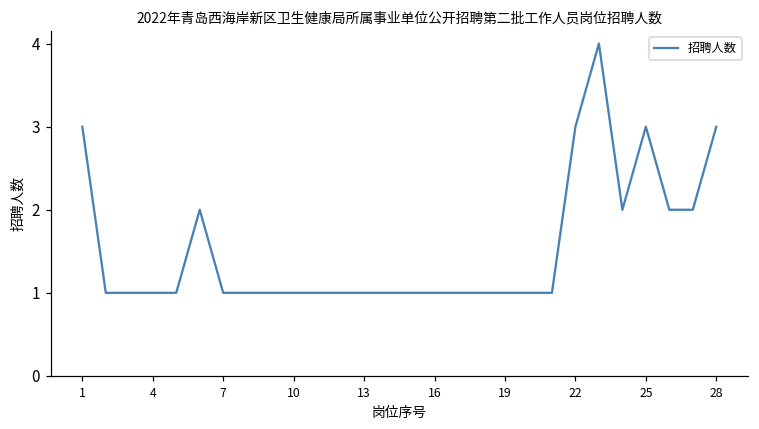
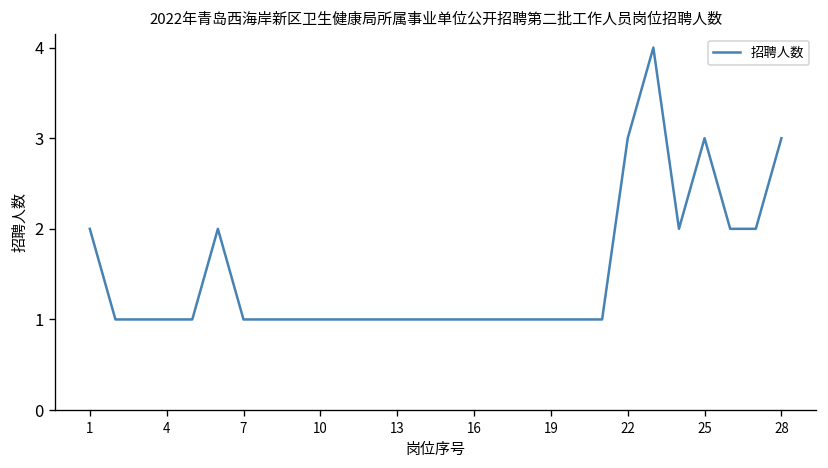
  {
-   "1": 3,
+   "1": 2,
    "4": 1,
    "7": 1,
    "10": 1,
    "13": 1,
    "16": 1,
    "19": 1,
    "22": 3,
    "25": 3,
    "28": 3
  }
